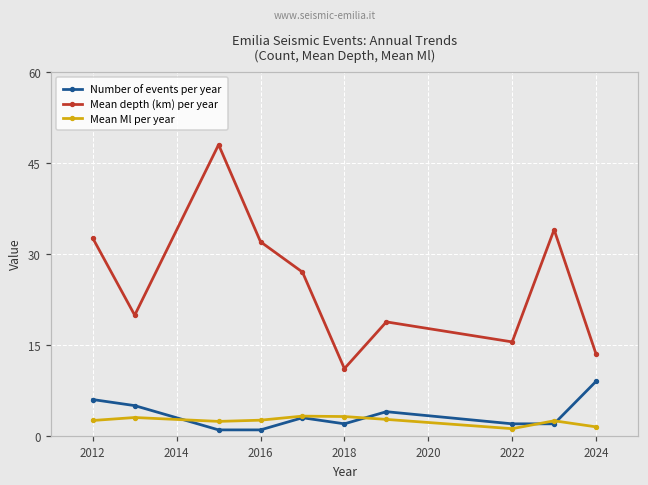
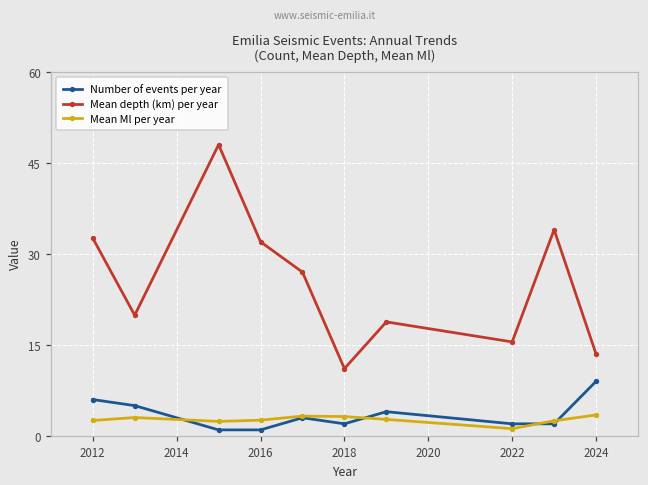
  {
    "Number of events per year": {
      "2012": 6,
      "2016": 1,
      "2018": 2,
      "2022": 2,
      "2024": 9
    },
    "Mean depth (km) per year": {
      "2012": 33,
      "2016": 32,
      "2018": 11,
      "2022": 16,
      "2024": 14
    },
    "Mean Ml per year": {
      "2012": 3,
      "2016": 3,
      "2018": 3,
      "2022": 1,
-     "2024": 2
+     "2024": 3
    }
  }
